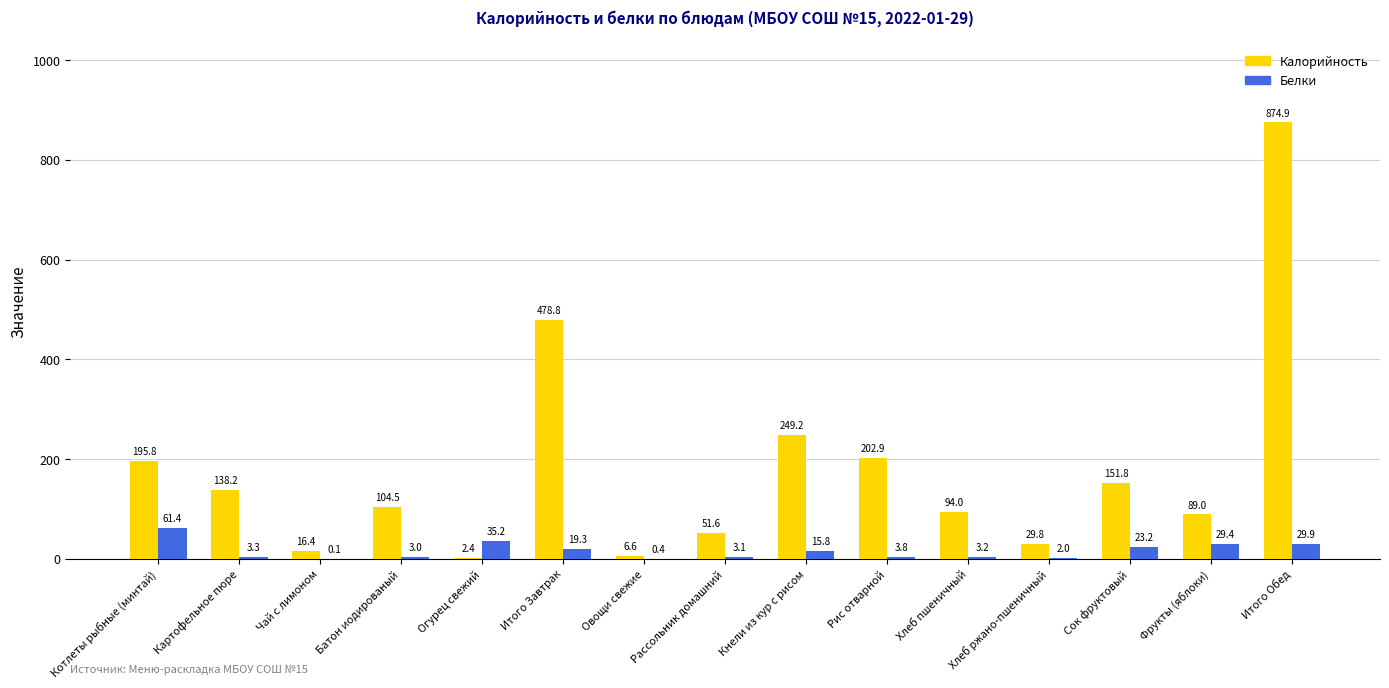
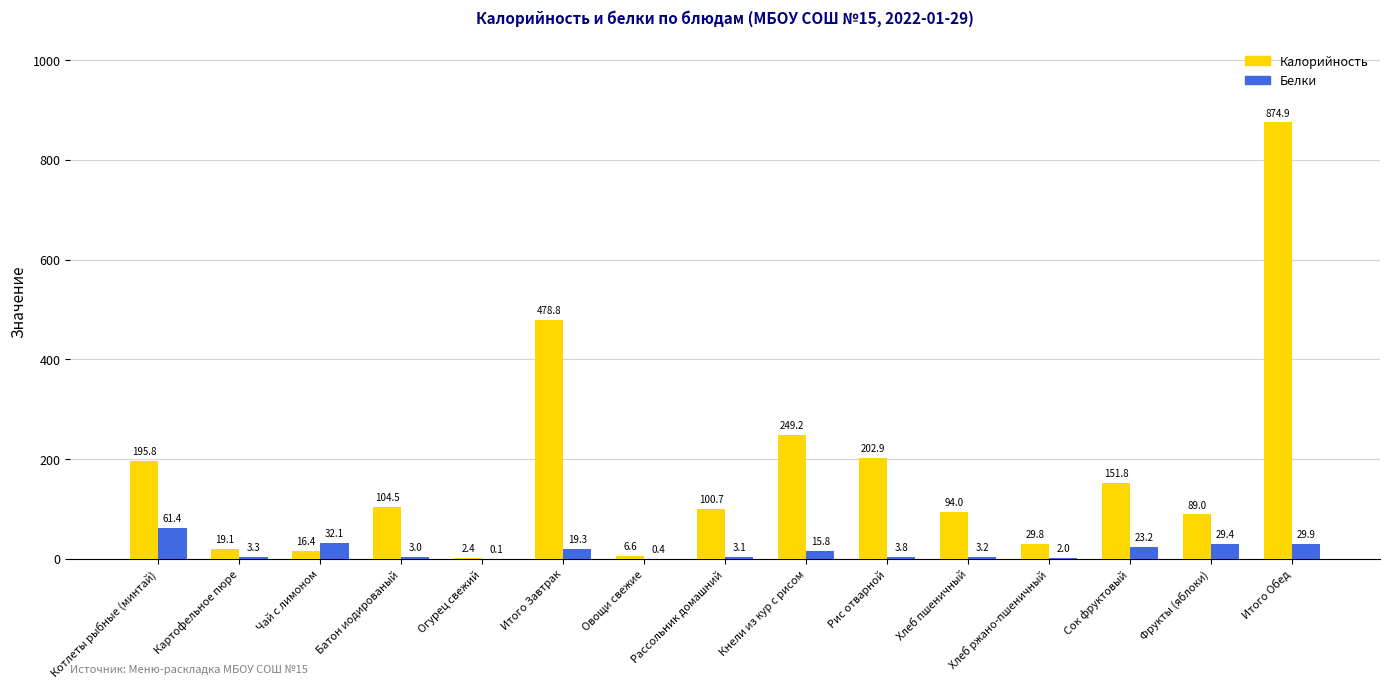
  {
    "Калорийность": {
      "Котлеты рыбные (минтай)": 195.8,
-     "Картофельное пюре": 138.2,
+     "Картофельное пюре": 19.1,
      "Чай с лимоном": 16.4,
      "Батон иодированый": 104.5,
      "Огурец свежий": 2.4,
      "Итого Завтрак": 478.8,
      "Овощи свежие": 6.6,
-     "Рассольник домашний": 51.6,
+     "Рассольник домашний": 100.7,
      "Кнели из кур с рисом": 249.2,
      "Рис отварной": 202.9,
      "Хлеб пшеничный": 94.0,
      "Хлеб ржано-пшеничный": 29.8,
      "Сок фруктовый": 151.8,
      "Фрукты (яблоки)": 89.0,
      "Итого Обед": 874.9
    },
    "Белки": {
      "Котлеты рыбные (минтай)": 61.4,
      "Картофельное пюре": 3.3,
-     "Чай с лимоном": 0.1,
+     "Чай с лимоном": 32.1,
      "Батон иодированый": 3.0,
-     "Огурец свежий": 35.2,
+     "Огурец свежий": 0.1,
      "Итого Завтрак": 19.3,
      "Овощи свежие": 0.4,
      "Рассольник домашний": 3.1,
      "Кнели из кур с рисом": 15.8,
      "Рис отварной": 3.8,
      "Хлеб пшеничный": 3.2,
      "Хлеб ржано-пшеничный": 2.0,
      "Сок фруктовый": 23.2,
      "Фрукты (яблоки)": 29.4,
      "Итого Обед": 29.9
    }
  }
